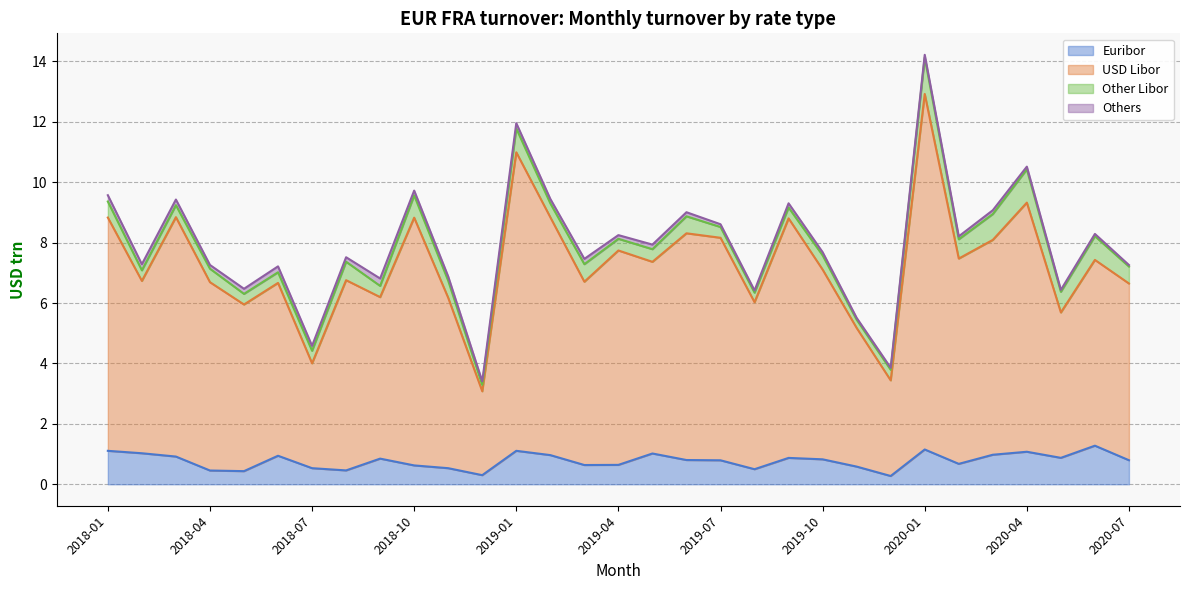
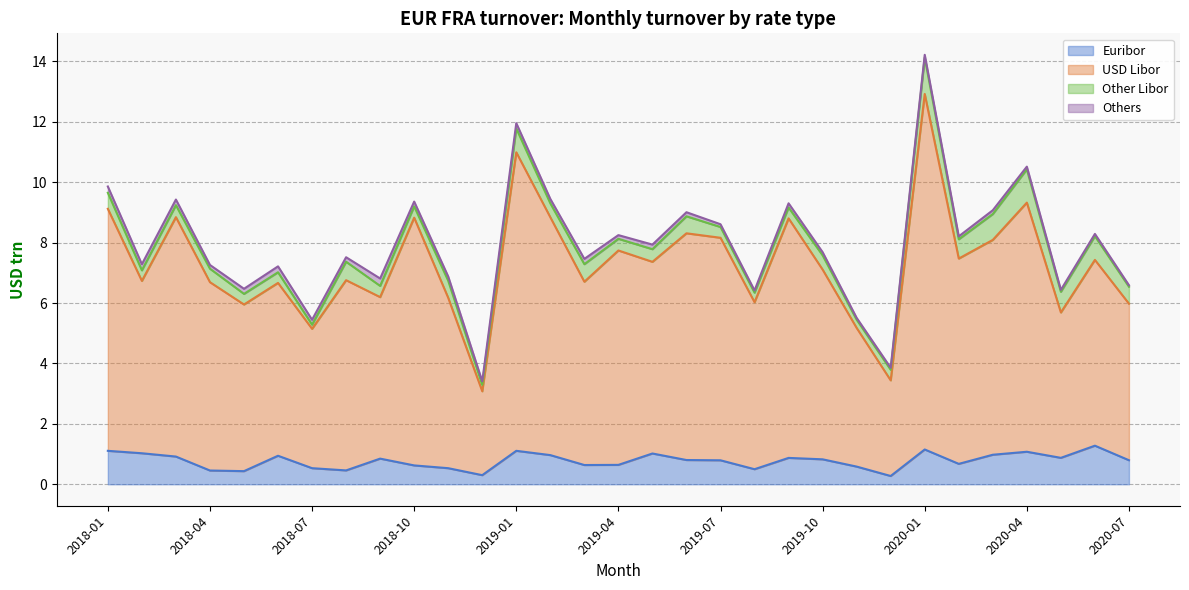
  {
    "USD Libor": {
-     "2018-01": 7.7,
+     "2018-01": 8.0,
      "2018-04": 6.2,
-     "2018-07": 3.5,
+     "2018-07": 4.6,
      "2018-10": 8.2,
      "2019-01": 9.9,
      "2019-04": 7.1,
      "2019-07": 7.4,
      "2019-10": 6.3,
      "2020-01": 11.8,
      "2020-04": 8.2,
-     "2020-07": 5.9
+     "2020-07": 5.2
    },
    "Other Libor": {
      "2018-01": 0.5,
      "2018-04": 0.4,
-     "2018-07": 0.4,
-     "2018-10": 0.7,
+     "2018-07": 0.1,
+     "2018-10": 0.4,
      "2019-01": 0.8,
      "2019-04": 0.4,
      "2019-07": 0.4,
      "2019-10": 0.5,
      "2020-01": 1.2,
      "2020-04": 1.1
    }
  }
